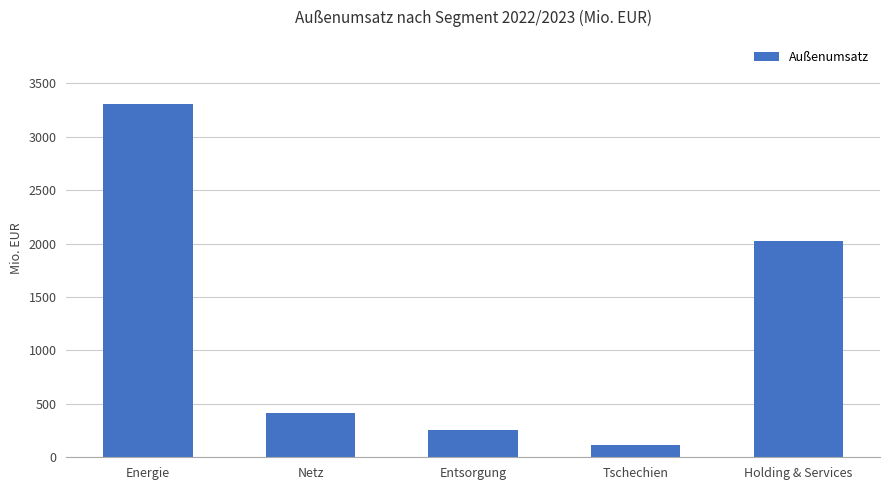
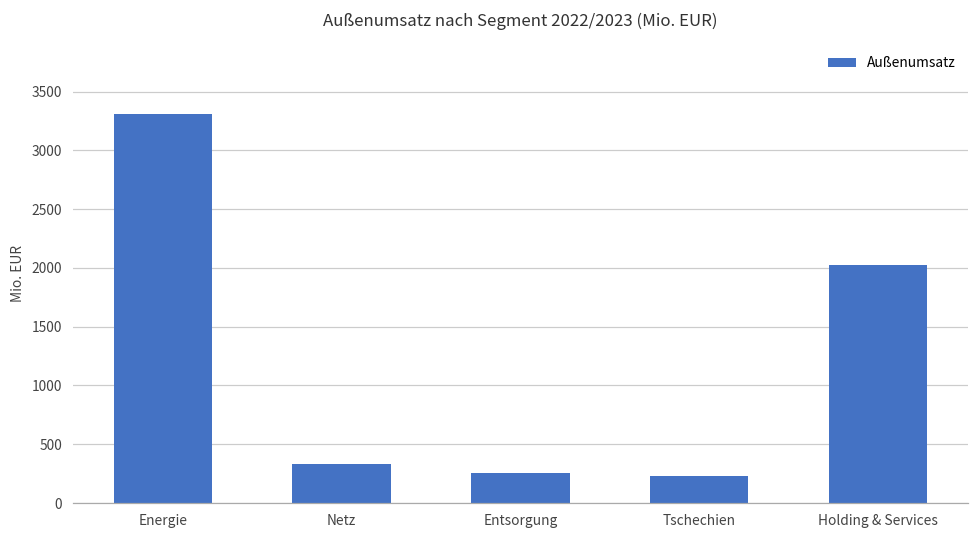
  {
    "Energie": 3310,
-   "Netz": 410,
+   "Netz": 330,
    "Entsorgung": 260,
-   "Tschechien": 120,
+   "Tschechien": 230,
    "Holding & Services": 2020
  }
